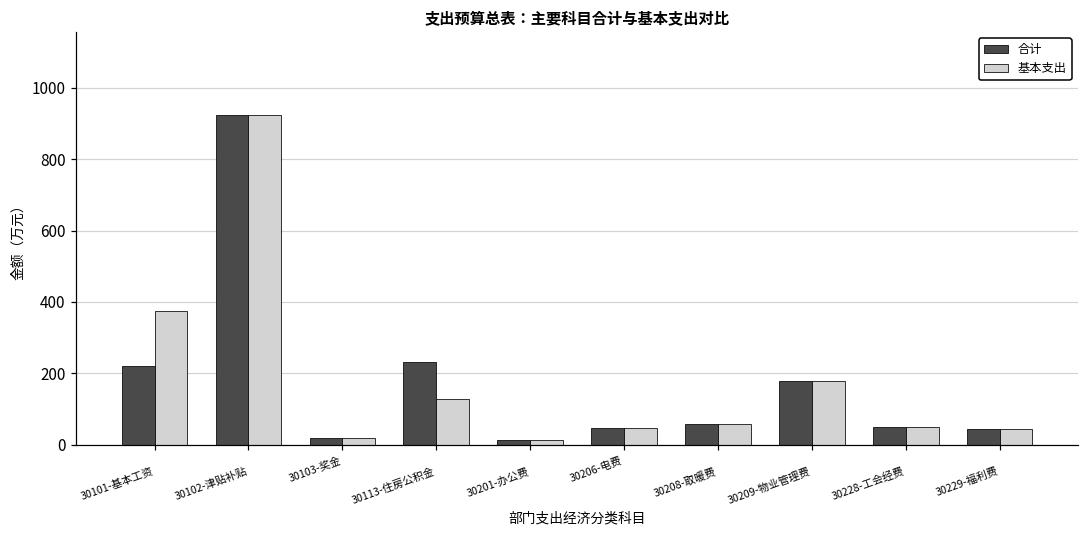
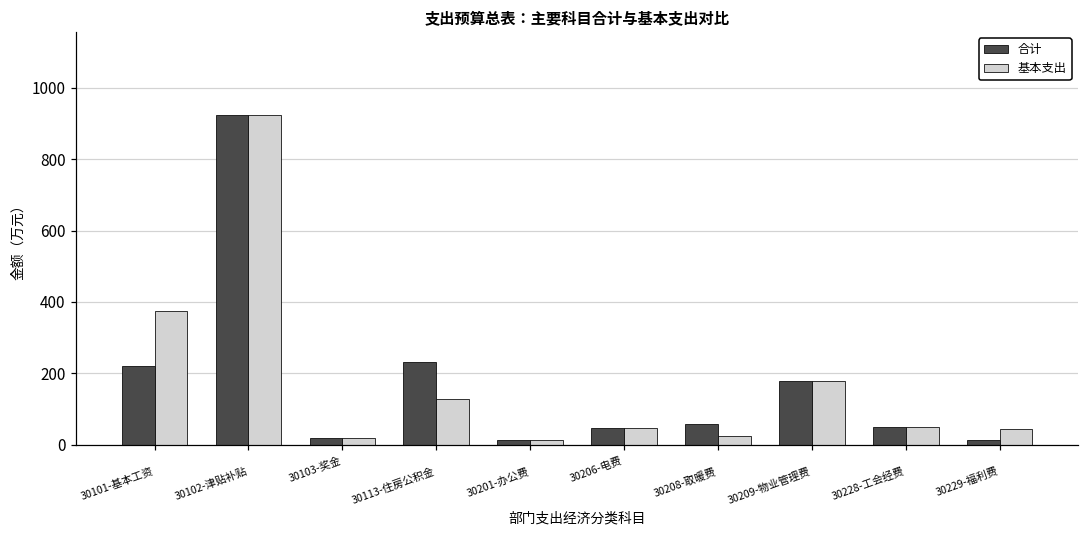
  {
    "合计": {
      "30101-基本工资": 220,
      "30102-津贴补贴": 920,
      "30103-奖金": 20,
      "30113-住房公积金": 230,
      "30201-办公费": 10,
      "30206-电费": 50,
      "30208-取暖费": 60,
      "30209-物业管理费": 180,
      "30228-工会经费": 50,
-     "30229-福利费": 40
+     "30229-福利费": 10
    },
    "基本支出": {
      "30101-基本工资": 380,
      "30102-津贴补贴": 920,
      "30103-奖金": 20,
      "30113-住房公积金": 130,
      "30201-办公费": 10,
      "30206-电费": 50,
-     "30208-取暖费": 60,
+     "30208-取暖费": 20,
      "30209-物业管理费": 180,
      "30228-工会经费": 50,
      "30229-福利费": 40
    }
  }
